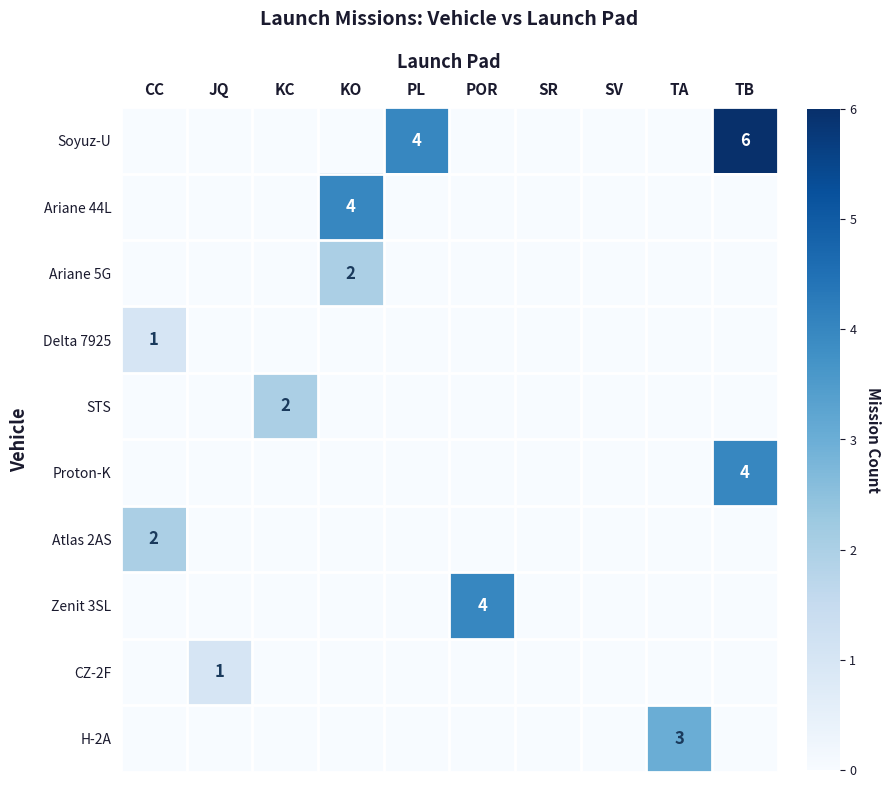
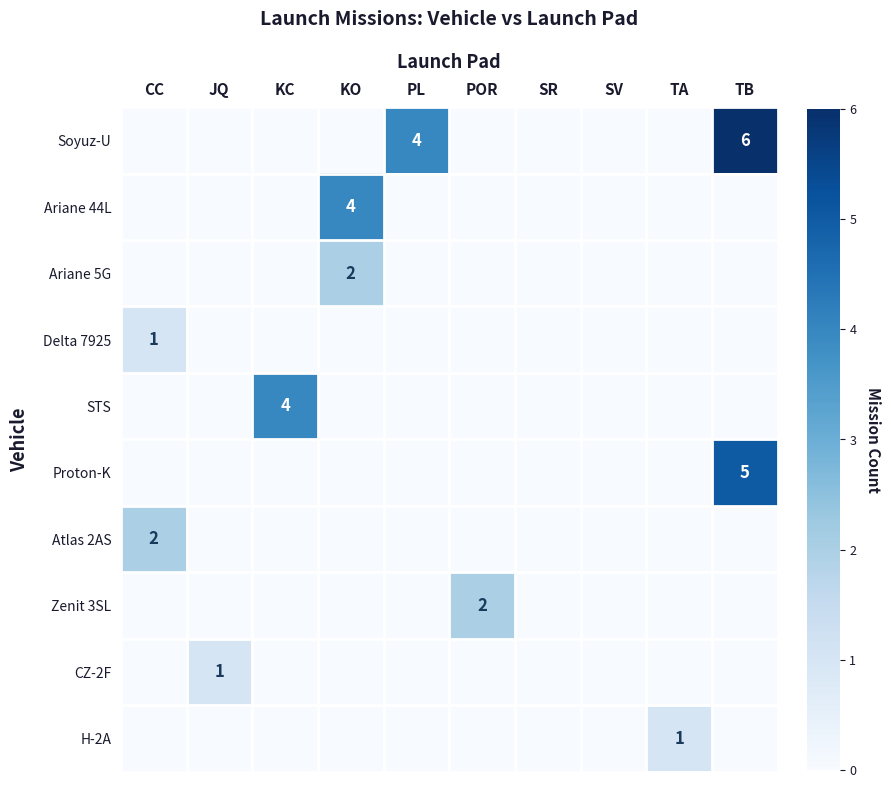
  {
    "Soyuz-U": {
      "PL": 4,
      "TB": 6
    },
    "Ariane 44L": {
      "KO": 4
    },
    "Ariane 5G": {
      "KO": 2
    },
    "Delta 7925": {
      "CC": 1
    },
    "STS": {
-     "KC": 2
+     "KC": 4
    },
    "Proton-K": {
-     "TB": 4
+     "TB": 5
    },
    "Atlas 2AS": {
      "CC": 2
    },
    "Zenit 3SL": {
-     "POR": 4
+     "POR": 2
    },
    "CZ-2F": {
      "JQ": 1
    },
    "H-2A": {
-     "TA": 3
+     "TA": 1
    }
  }
